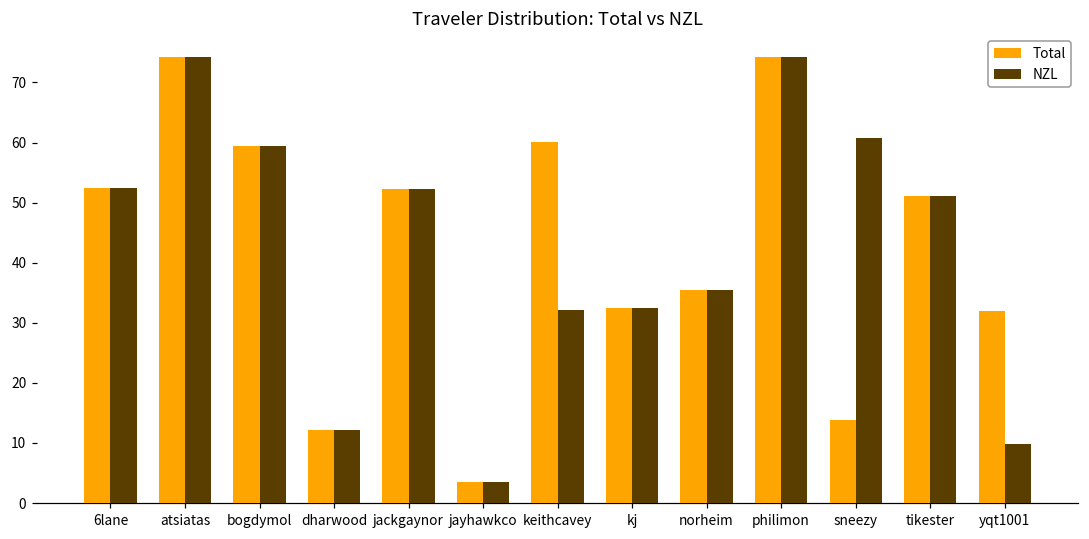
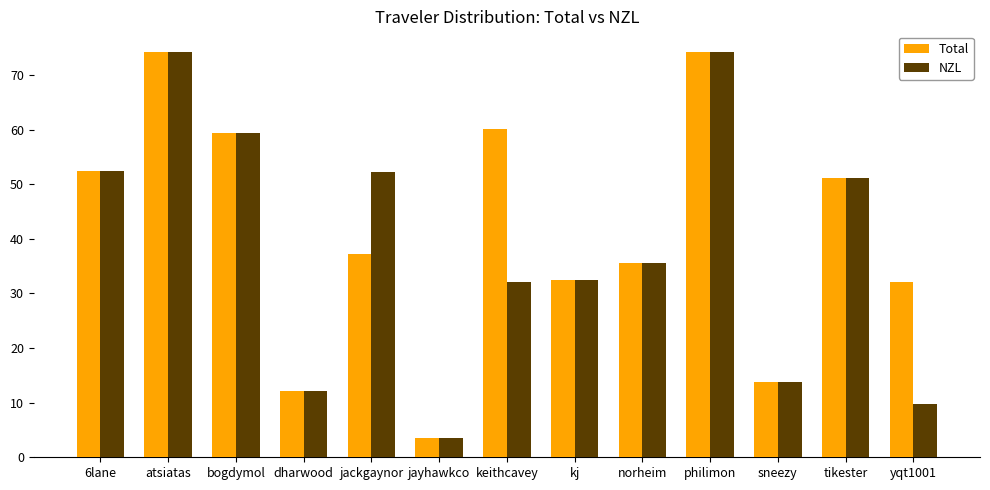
  {
    "Total": {
      "6lane": 52,
      "atsiatas": 74,
      "bogdymol": 59,
      "dharwood": 12,
-     "jackgaynor": 52,
+     "jackgaynor": 37,
      "jayhawkco": 4,
      "keithcavey": 60,
      "kj": 32,
      "norheim": 35,
      "philimon": 74,
      "sneezy": 14,
      "tikester": 51,
      "yqt1001": 32
    },
    "NZL": {
      "6lane": 52,
      "atsiatas": 74,
      "bogdymol": 59,
      "dharwood": 12,
      "jackgaynor": 52,
      "jayhawkco": 4,
      "keithcavey": 32,
      "kj": 32,
      "norheim": 35,
      "philimon": 74,
-     "sneezy": 61,
+     "sneezy": 14,
      "tikester": 51,
      "yqt1001": 10
    }
  }
